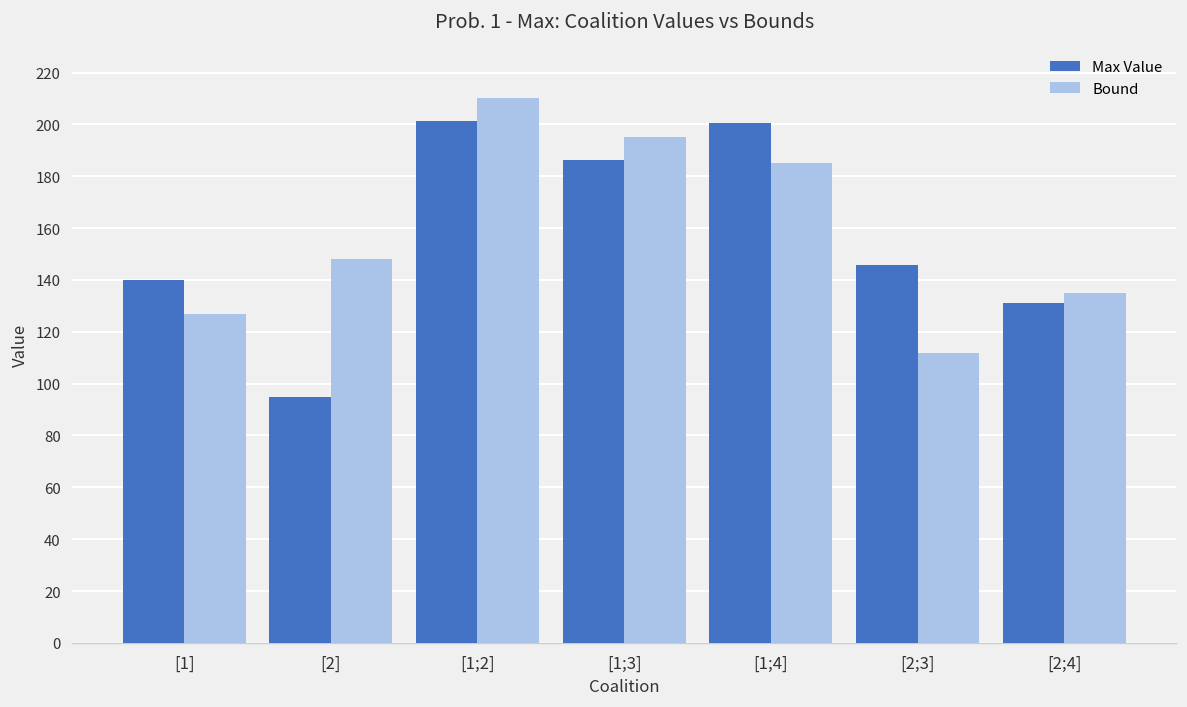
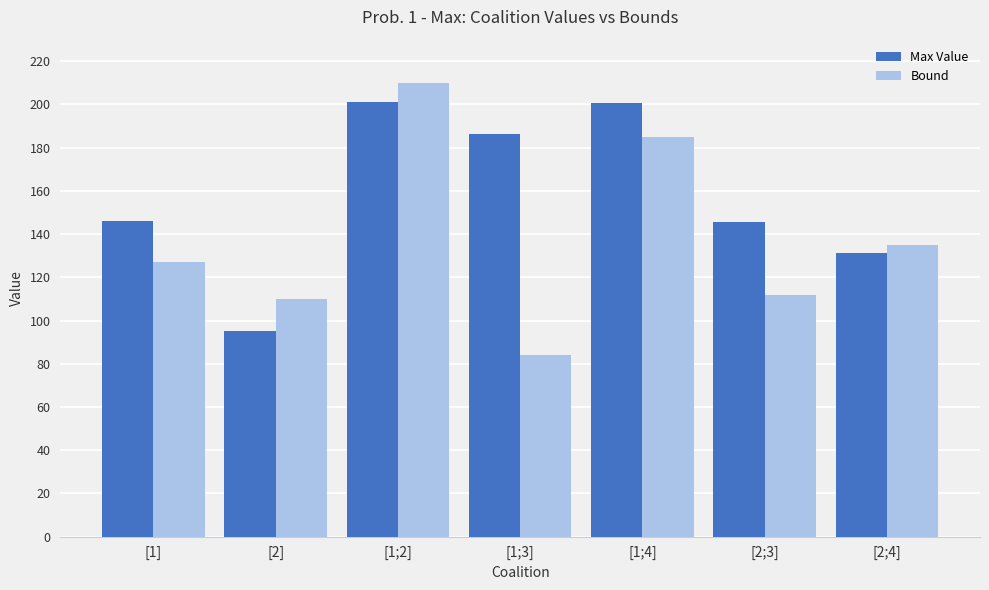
  {
    "Max Value": {
-     "[1]": 140,
+     "[1]": 146,
      "[2]": 95,
      "[1;2]": 201,
      "[1;3]": 186,
      "[1;4]": 201,
      "[2;3]": 146,
      "[2;4]": 131
    },
    "Bound": {
      "[1]": 127,
-     "[2]": 148,
+     "[2]": 110,
      "[1;2]": 210,
-     "[1;3]": 195,
+     "[1;3]": 84,
      "[1;4]": 185,
      "[2;3]": 112,
      "[2;4]": 135
    }
  }
